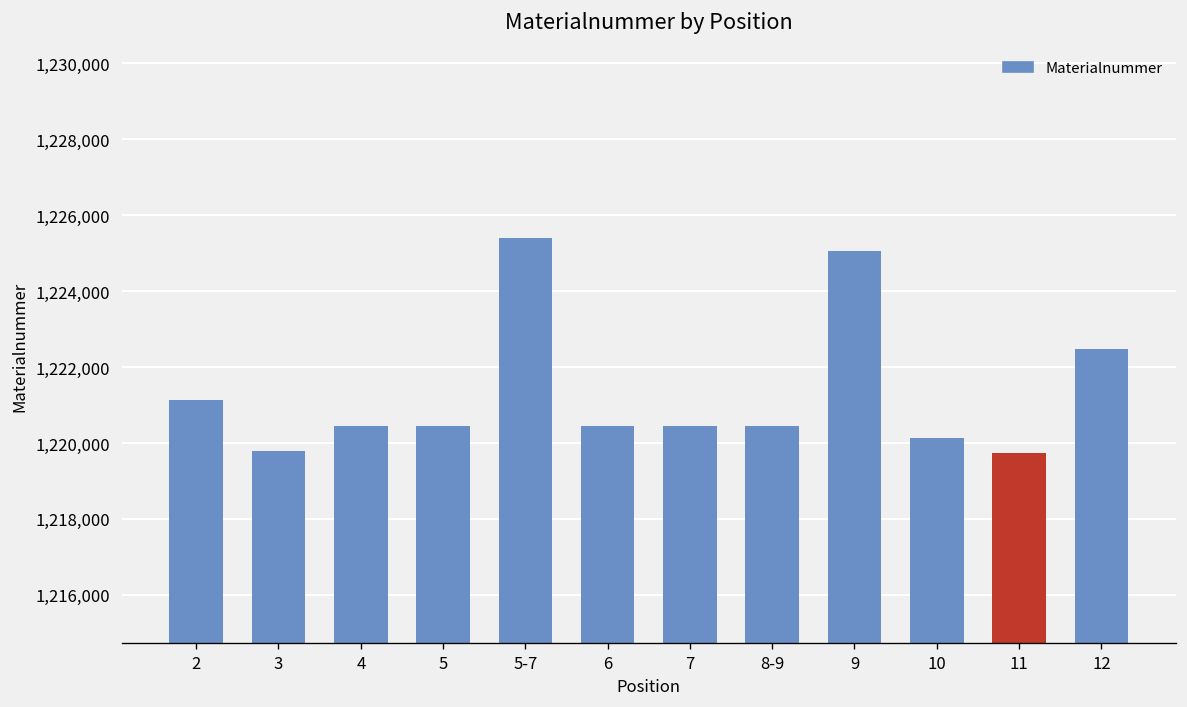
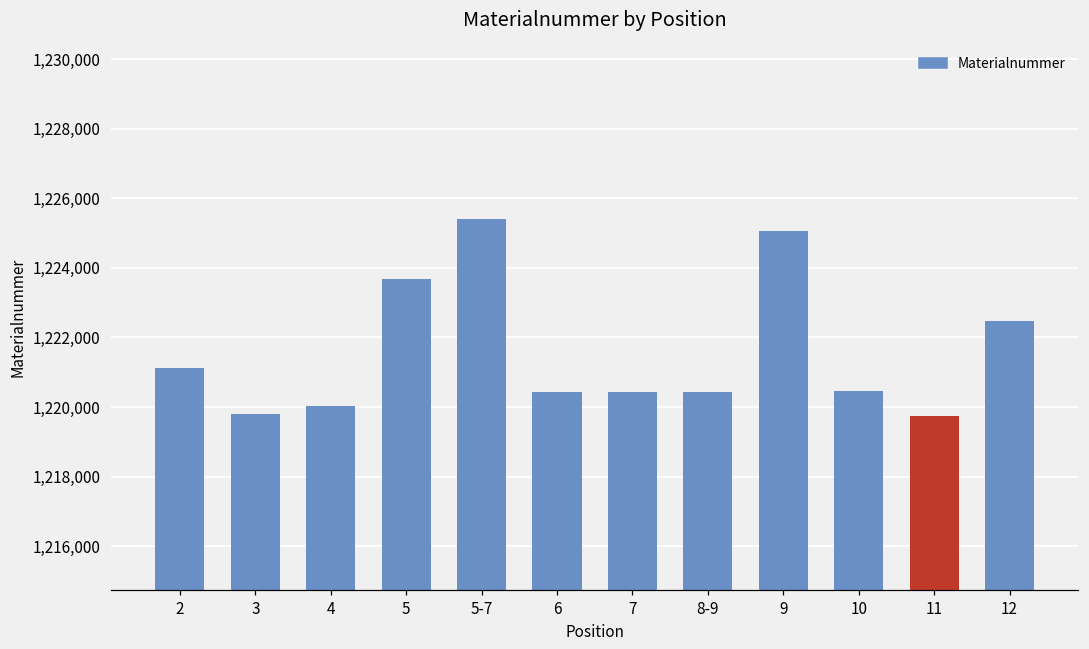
  {
    "2": "1,221,100",
    "3": "1,219,800",
-   "4": "1,220,400",
-   "5": "1,220,400",
+   "4": "1,220,000",
+   "5": "1,223,700",
    "5-7": "1,225,400",
    "6": "1,220,400",
    "7": "1,220,400",
    "8-9": "1,220,400",
    "9": "1,225,100",
-   "10": "1,220,100",
+   "10": "1,220,400",
    "11": "1,219,700",
    "12": "1,222,500"
  }
